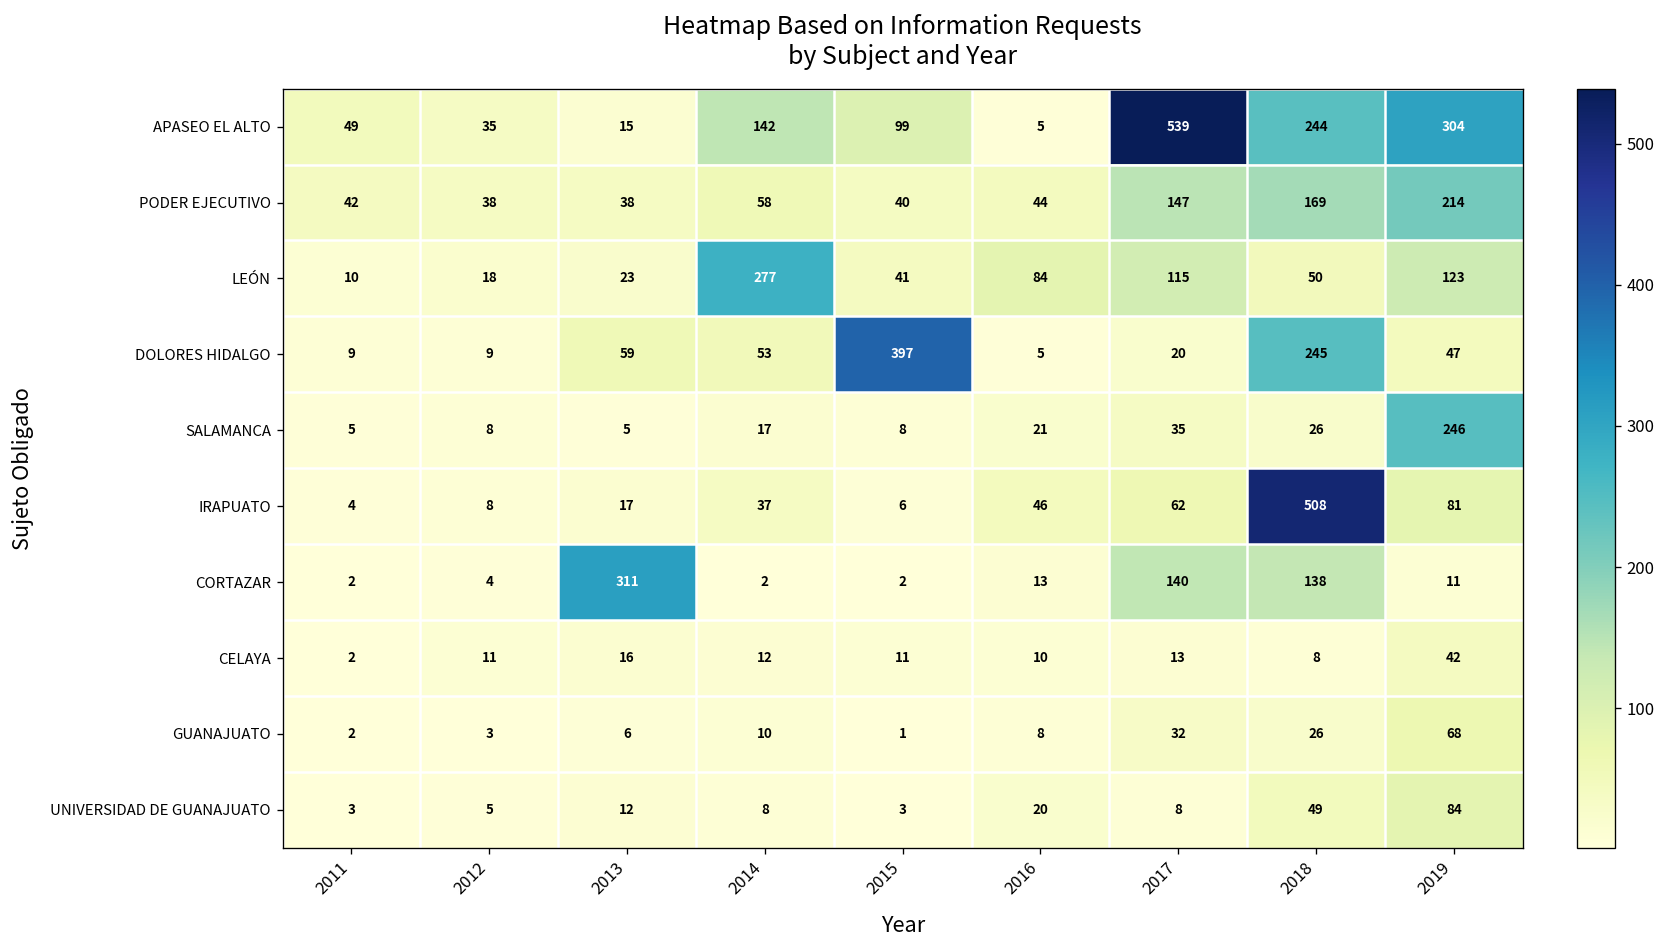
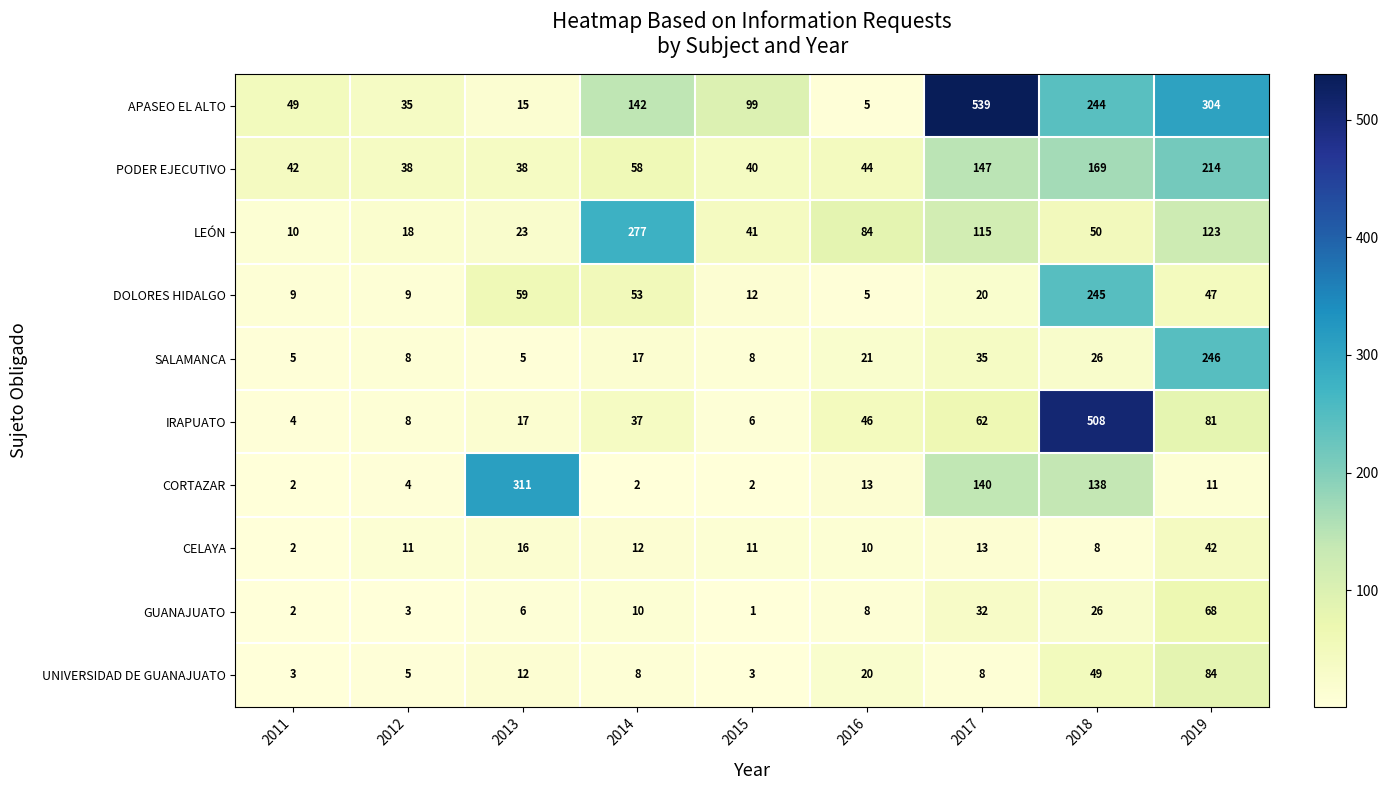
  {
    "APASEO EL ALTO": {
      "2011": 49,
      "2012": 35,
      "2013": 15,
      "2014": 142,
      "2015": 99,
      "2016": 5,
      "2017": 539,
      "2018": 244,
      "2019": 304
    },
    "PODER EJECUTIVO": {
      "2011": 42,
      "2012": 38,
      "2013": 38,
      "2014": 58,
      "2015": 40,
      "2016": 44,
      "2017": 147,
      "2018": 169,
      "2019": 214
    },
    "LEÓN": {
      "2011": 10,
      "2012": 18,
      "2013": 23,
      "2014": 277,
      "2015": 41,
      "2016": 84,
      "2017": 115,
      "2018": 50,
      "2019": 123
    },
    "DOLORES HIDALGO": {
      "2011": 9,
      "2012": 9,
      "2013": 59,
      "2014": 53,
-     "2015": 397,
+     "2015": 12,
      "2016": 5,
      "2017": 20,
      "2018": 245,
      "2019": 47
    },
    "SALAMANCA": {
      "2011": 5,
      "2012": 8,
      "2013": 5,
      "2014": 17,
      "2015": 8,
      "2016": 21,
      "2017": 35,
      "2018": 26,
      "2019": 246
    },
    "IRAPUATO": {
      "2011": 4,
      "2012": 8,
      "2013": 17,
      "2014": 37,
      "2015": 6,
      "2016": 46,
      "2017": 62,
      "2018": 508,
      "2019": 81
    },
    "CORTAZAR": {
      "2011": 2,
      "2012": 4,
      "2013": 311,
      "2014": 2,
      "2015": 2,
      "2016": 13,
      "2017": 140,
      "2018": 138,
      "2019": 11
    },
    "CELAYA": {
      "2011": 2,
      "2012": 11,
      "2013": 16,
      "2014": 12,
      "2015": 11,
      "2016": 10,
      "2017": 13,
      "2018": 8,
      "2019": 42
    },
    "GUANAJUATO": {
      "2011": 2,
      "2012": 3,
      "2013": 6,
      "2014": 10,
      "2015": 1,
      "2016": 8,
      "2017": 32,
      "2018": 26,
      "2019": 68
    },
    "UNIVERSIDAD DE GUANAJUATO": {
      "2011": 3,
      "2012": 5,
      "2013": 12,
      "2014": 8,
      "2015": 3,
      "2016": 20,
      "2017": 8,
      "2018": 49,
      "2019": 84
    }
  }
